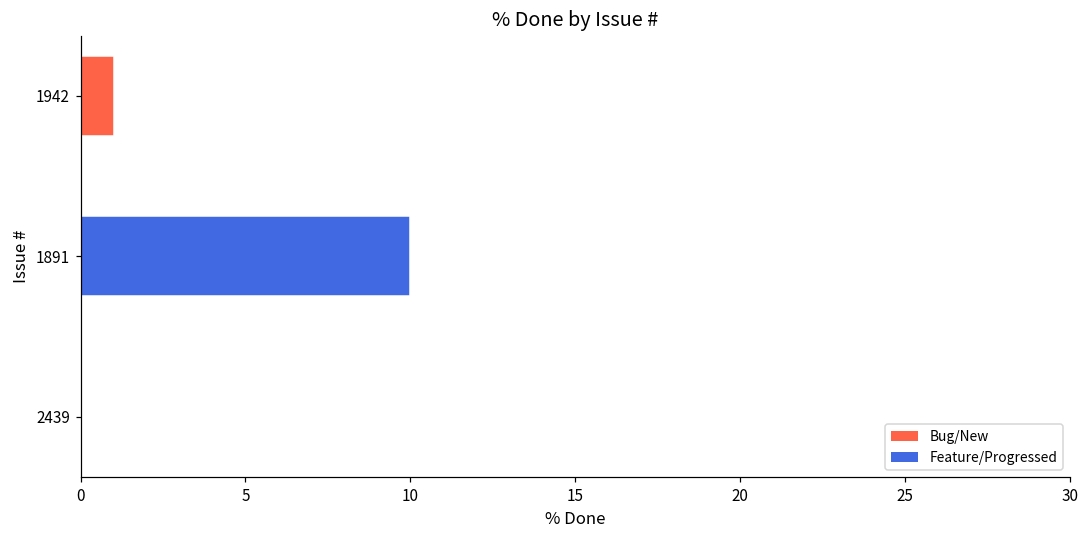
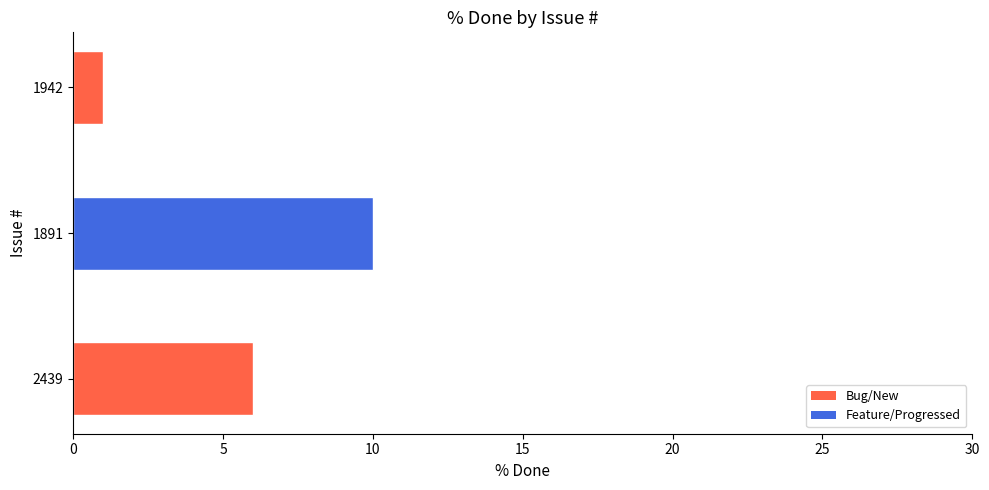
  {
    "1942": 1,
    "1891": 10,
-   "2439": 0
+   "2439": 6
  }
